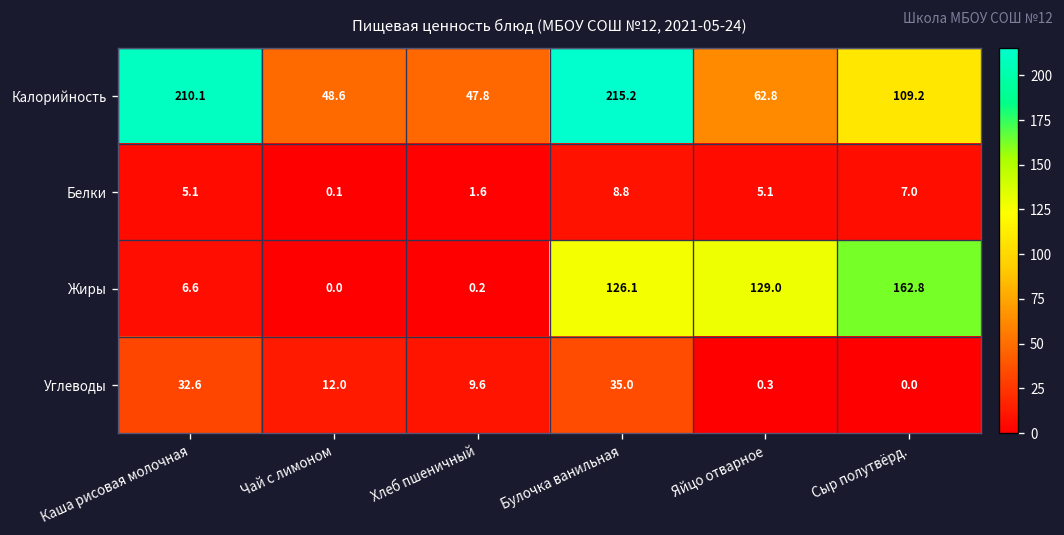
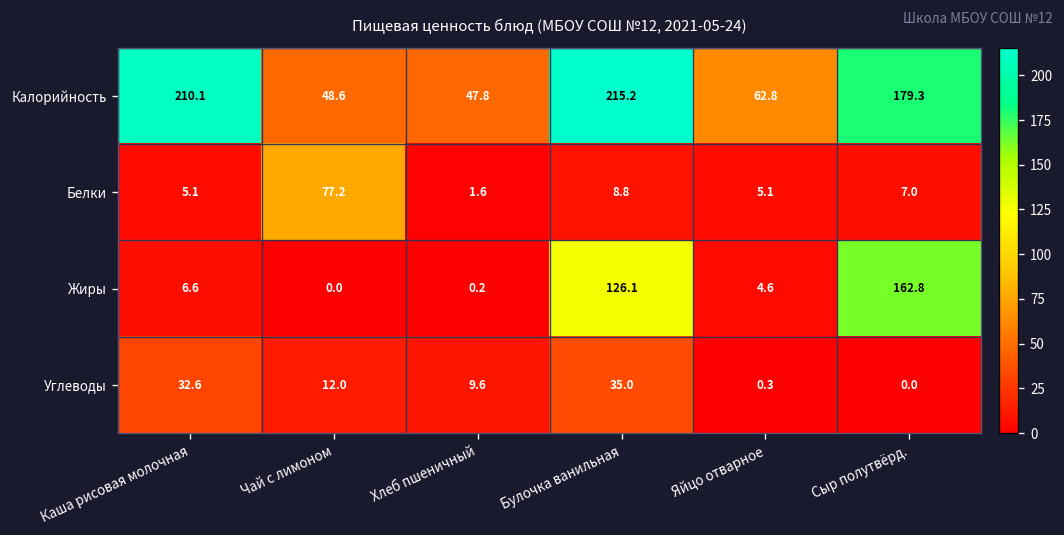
  {
    "Калорийность": {
      "Каша рисовая молочная": 210.1,
      "Чай с лимоном": 48.6,
      "Хлеб пшеничный": 47.8,
      "Булочка ванильная": 215.2,
      "Яйцо отварное": 62.8,
-     "Сыр полутвёрд.": 109.2
+     "Сыр полутвёрд.": 179.3
    },
    "Белки": {
      "Каша рисовая молочная": 5.1,
-     "Чай с лимоном": 0.1,
+     "Чай с лимоном": 77.2,
      "Хлеб пшеничный": 1.6,
      "Булочка ванильная": 8.8,
      "Яйцо отварное": 5.1,
      "Сыр полутвёрд.": 7.0
    },
    "Жиры": {
      "Каша рисовая молочная": 6.6,
      "Чай с лимоном": 0.0,
      "Хлеб пшеничный": 0.2,
      "Булочка ванильная": 126.1,
-     "Яйцо отварное": 129.0,
+     "Яйцо отварное": 4.6,
      "Сыр полутвёрд.": 162.8
    },
    "Углеводы": {
      "Каша рисовая молочная": 32.6,
      "Чай с лимоном": 12.0,
      "Хлеб пшеничный": 9.6,
      "Булочка ванильная": 35.0,
      "Яйцо отварное": 0.3,
      "Сыр полутвёрд.": 0.0
    }
  }
